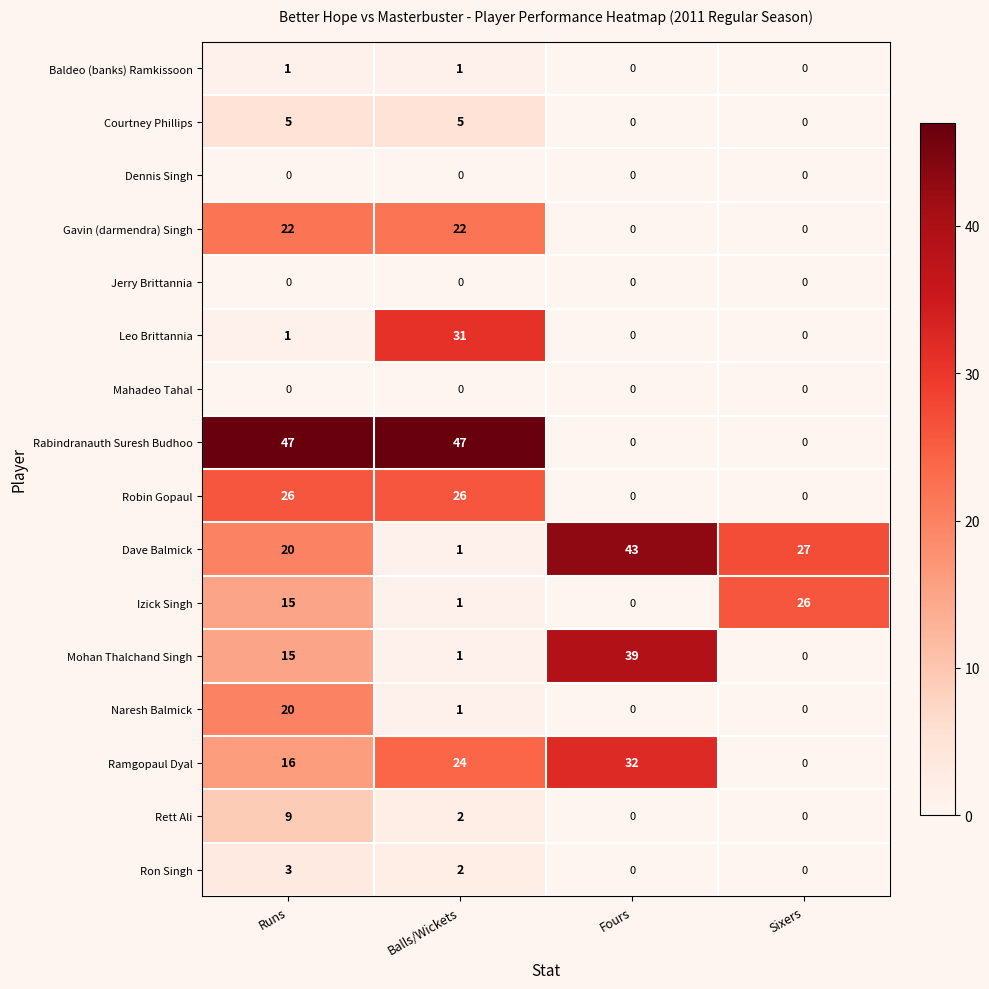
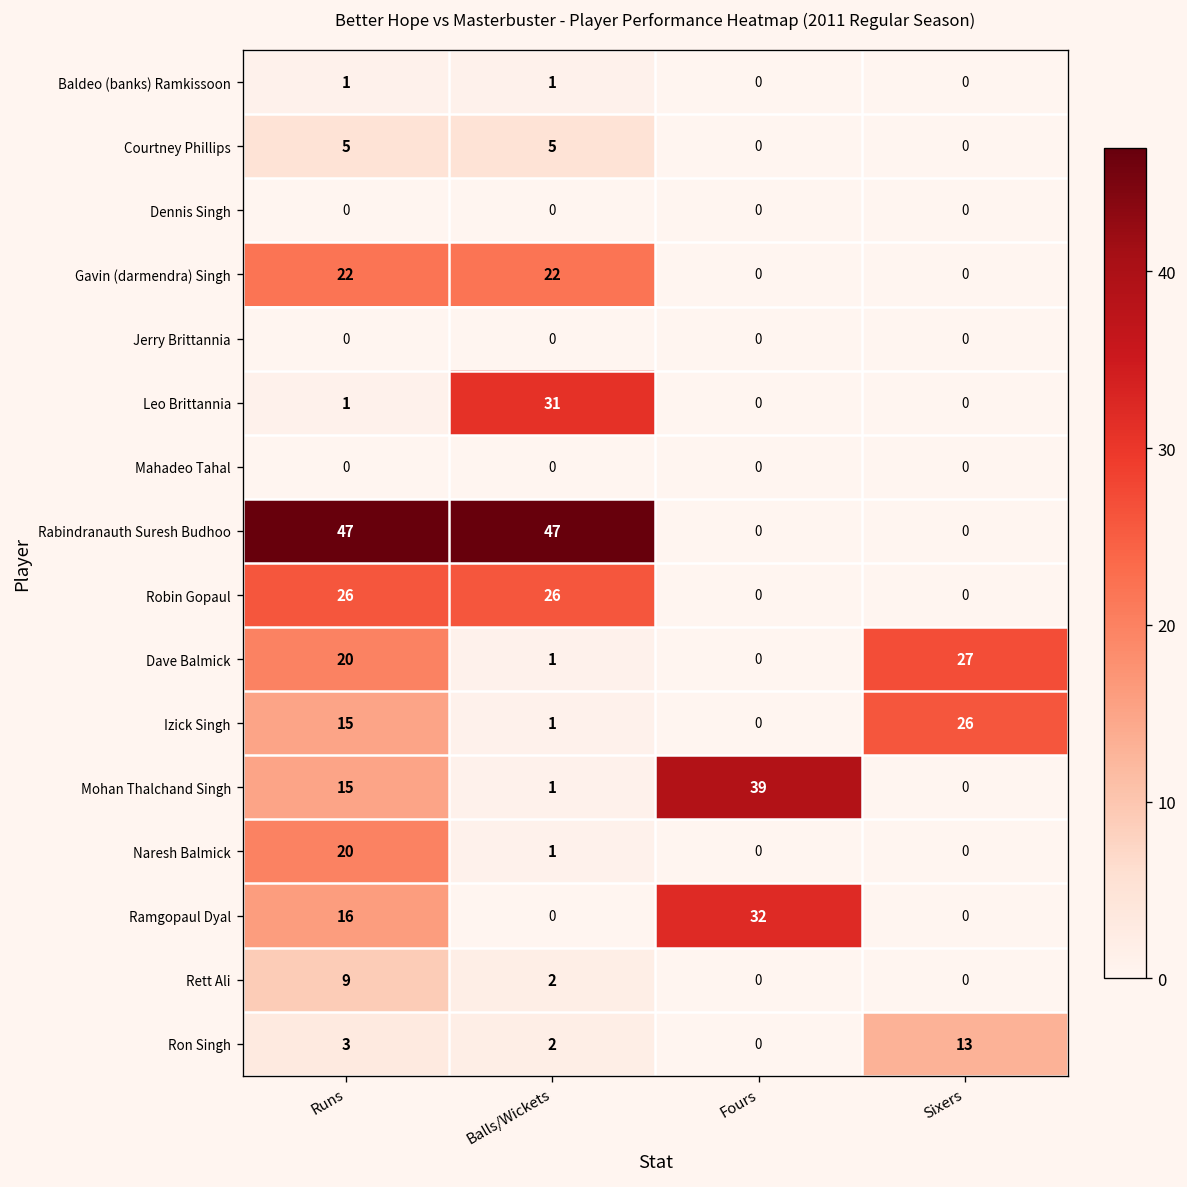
  {
    "Baldeo (banks) Ramkissoon": {
      "Runs": 1,
      "Balls/Wickets": 1,
      "Fours": 0,
      "Sixers": 0
    },
    "Courtney Phillips": {
      "Runs": 5,
      "Balls/Wickets": 5,
      "Fours": 0,
      "Sixers": 0
    },
    "Dennis Singh": {
      "Runs": 0,
      "Balls/Wickets": 0,
      "Fours": 0,
      "Sixers": 0
    },
    "Gavin (darmendra) Singh": {
      "Runs": 22,
      "Balls/Wickets": 22,
      "Fours": 0,
      "Sixers": 0
    },
    "Jerry Brittannia": {
      "Runs": 0,
      "Balls/Wickets": 0,
      "Fours": 0,
      "Sixers": 0
    },
    "Leo Brittannia": {
      "Runs": 1,
      "Balls/Wickets": 31,
      "Fours": 0,
      "Sixers": 0
    },
    "Mahadeo Tahal": {
      "Runs": 0,
      "Balls/Wickets": 0,
      "Fours": 0,
      "Sixers": 0
    },
    "Rabindranauth Suresh Budhoo": {
      "Runs": 47,
      "Balls/Wickets": 47,
      "Fours": 0,
      "Sixers": 0
    },
    "Robin Gopaul": {
      "Runs": 26,
      "Balls/Wickets": 26,
      "Fours": 0,
      "Sixers": 0
    },
    "Dave Balmick": {
      "Runs": 20,
      "Balls/Wickets": 1,
-     "Fours": 43,
+     "Fours": 0,
      "Sixers": 27
    },
    "Izick Singh": {
      "Runs": 15,
      "Balls/Wickets": 1,
      "Fours": 0,
      "Sixers": 26
    },
    "Mohan Thalchand Singh": {
      "Runs": 15,
      "Balls/Wickets": 1,
      "Fours": 39,
      "Sixers": 0
    },
    "Naresh Balmick": {
      "Runs": 20,
      "Balls/Wickets": 1,
      "Fours": 0,
      "Sixers": 0
    },
    "Ramgopaul Dyal": {
      "Runs": 16,
-     "Balls/Wickets": 24,
+     "Balls/Wickets": 0,
      "Fours": 32,
      "Sixers": 0
    },
    "Rett Ali": {
      "Runs": 9,
      "Balls/Wickets": 2,
      "Fours": 0,
      "Sixers": 0
    },
    "Ron Singh": {
      "Runs": 3,
      "Balls/Wickets": 2,
      "Fours": 0,
-     "Sixers": 0
+     "Sixers": 13
    }
  }
